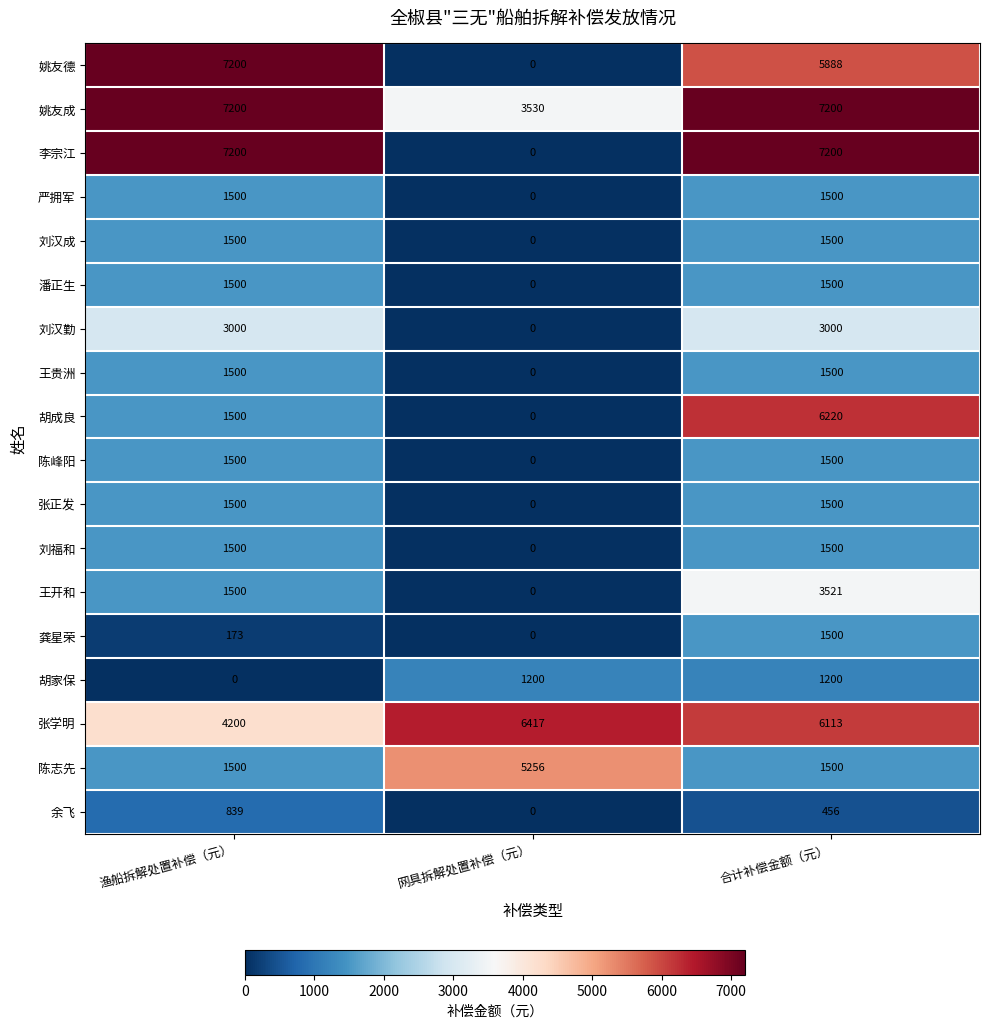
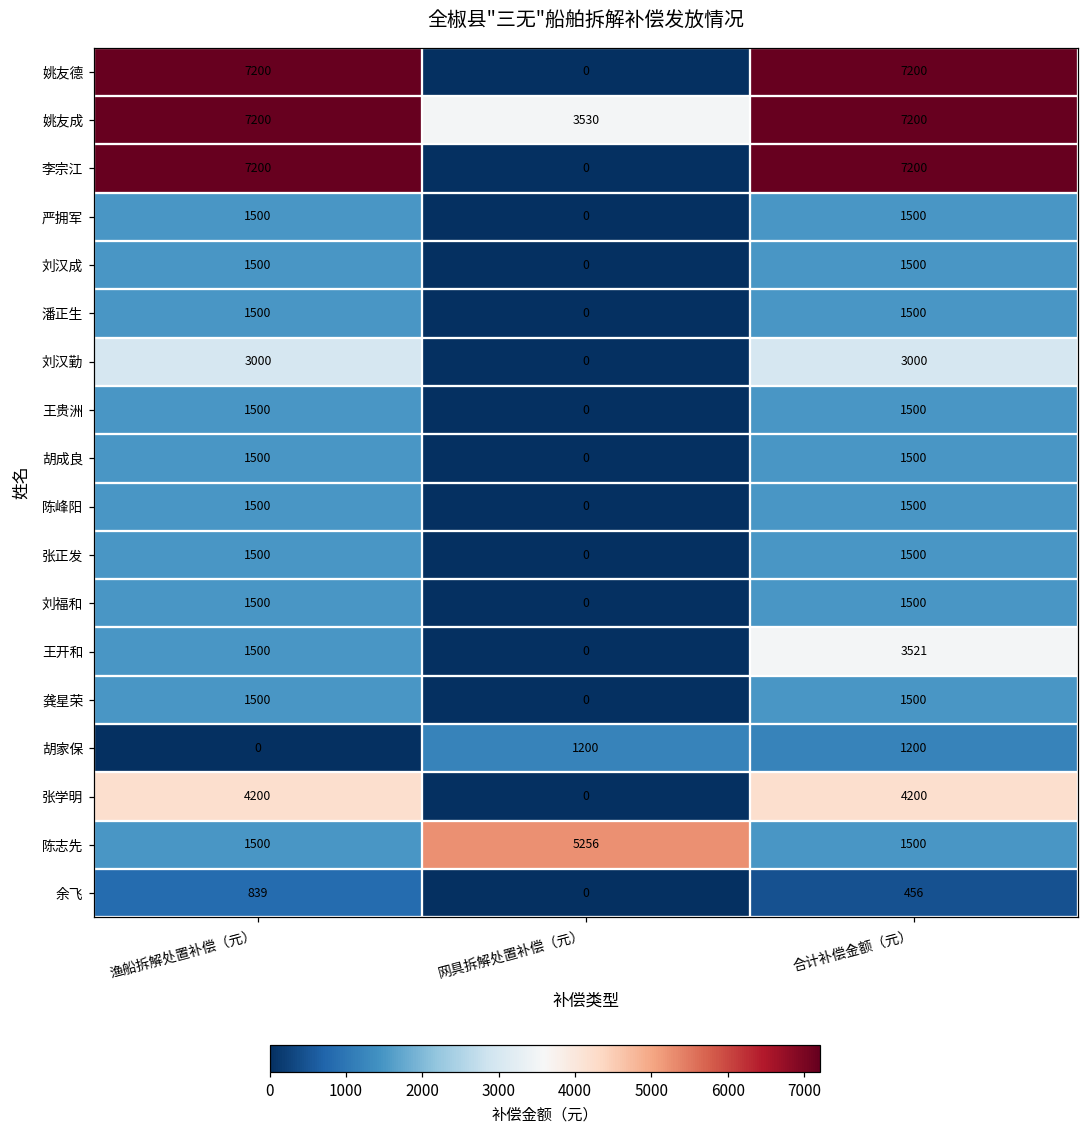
  {
    "姚友德": {
      "渔船拆解处置补偿（元）": 7200,
      "网具拆解处置补偿（元）": 0,
-     "合计补偿金额（元）": 5888
+     "合计补偿金额（元）": 7200
    },
    "姚友成": {
      "渔船拆解处置补偿（元）": 7200,
      "网具拆解处置补偿（元）": 3530,
      "合计补偿金额（元）": 7200
    },
    "李宗江": {
      "渔船拆解处置补偿（元）": 7200,
      "网具拆解处置补偿（元）": 0,
      "合计补偿金额（元）": 7200
    },
    "严拥军": {
      "渔船拆解处置补偿（元）": 1500,
      "网具拆解处置补偿（元）": 0,
      "合计补偿金额（元）": 1500
    },
    "刘汉成": {
      "渔船拆解处置补偿（元）": 1500,
      "网具拆解处置补偿（元）": 0,
      "合计补偿金额（元）": 1500
    },
    "潘正生": {
      "渔船拆解处置补偿（元）": 1500,
      "网具拆解处置补偿（元）": 0,
      "合计补偿金额（元）": 1500
    },
    "刘汉勤": {
      "渔船拆解处置补偿（元）": 3000,
      "网具拆解处置补偿（元）": 0,
      "合计补偿金额（元）": 3000
    },
    "王贵洲": {
      "渔船拆解处置补偿（元）": 1500,
      "网具拆解处置补偿（元）": 0,
      "合计补偿金额（元）": 1500
    },
    "胡成良": {
      "渔船拆解处置补偿（元）": 1500,
      "网具拆解处置补偿（元）": 0,
-     "合计补偿金额（元）": 6220
+     "合计补偿金额（元）": 1500
    },
    "陈峰阳": {
      "渔船拆解处置补偿（元）": 1500,
      "网具拆解处置补偿（元）": 0,
      "合计补偿金额（元）": 1500
    },
    "张正发": {
      "渔船拆解处置补偿（元）": 1500,
      "网具拆解处置补偿（元）": 0,
      "合计补偿金额（元）": 1500
    },
    "刘福和": {
      "渔船拆解处置补偿（元）": 1500,
      "网具拆解处置补偿（元）": 0,
      "合计补偿金额（元）": 1500
    },
    "王开和": {
      "渔船拆解处置补偿（元）": 1500,
      "网具拆解处置补偿（元）": 0,
      "合计补偿金额（元）": 3521
    },
    "龚星荣": {
-     "渔船拆解处置补偿（元）": 173,
+     "渔船拆解处置补偿（元）": 1500,
      "网具拆解处置补偿（元）": 0,
      "合计补偿金额（元）": 1500
    },
    "胡家保": {
      "渔船拆解处置补偿（元）": 0,
      "网具拆解处置补偿（元）": 1200,
      "合计补偿金额（元）": 1200
    },
    "张学明": {
      "渔船拆解处置补偿（元）": 4200,
-     "网具拆解处置补偿（元）": 6417,
-     "合计补偿金额（元）": 6113
+     "网具拆解处置补偿（元）": 0,
+     "合计补偿金额（元）": 4200
    },
    "陈志先": {
      "渔船拆解处置补偿（元）": 1500,
      "网具拆解处置补偿（元）": 5256,
      "合计补偿金额（元）": 1500
    },
    "余飞": {
      "渔船拆解处置补偿（元）": 839,
      "网具拆解处置补偿（元）": 0,
      "合计补偿金额（元）": 456
    }
  }
